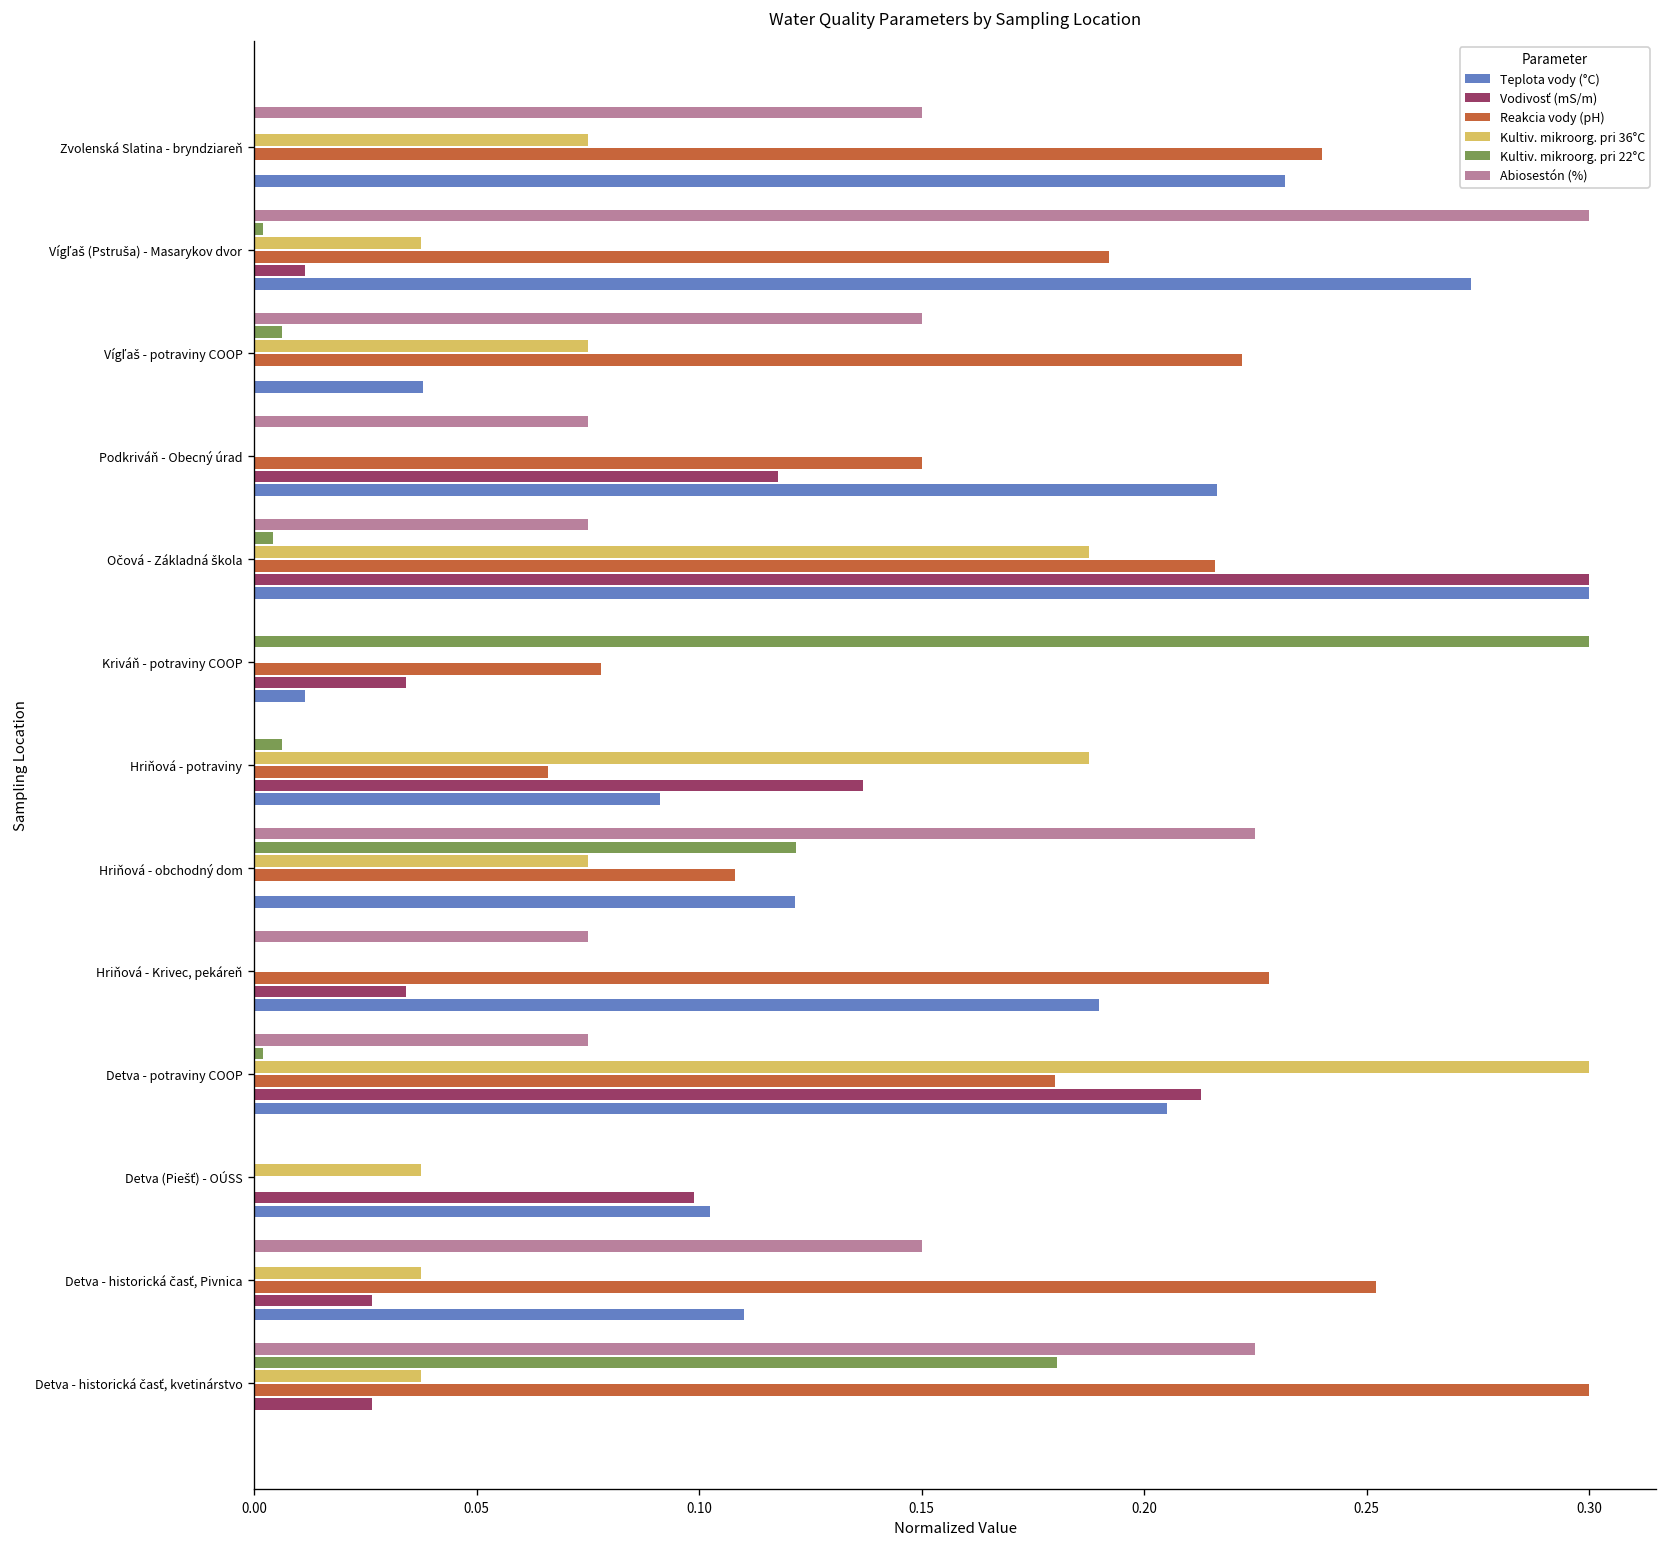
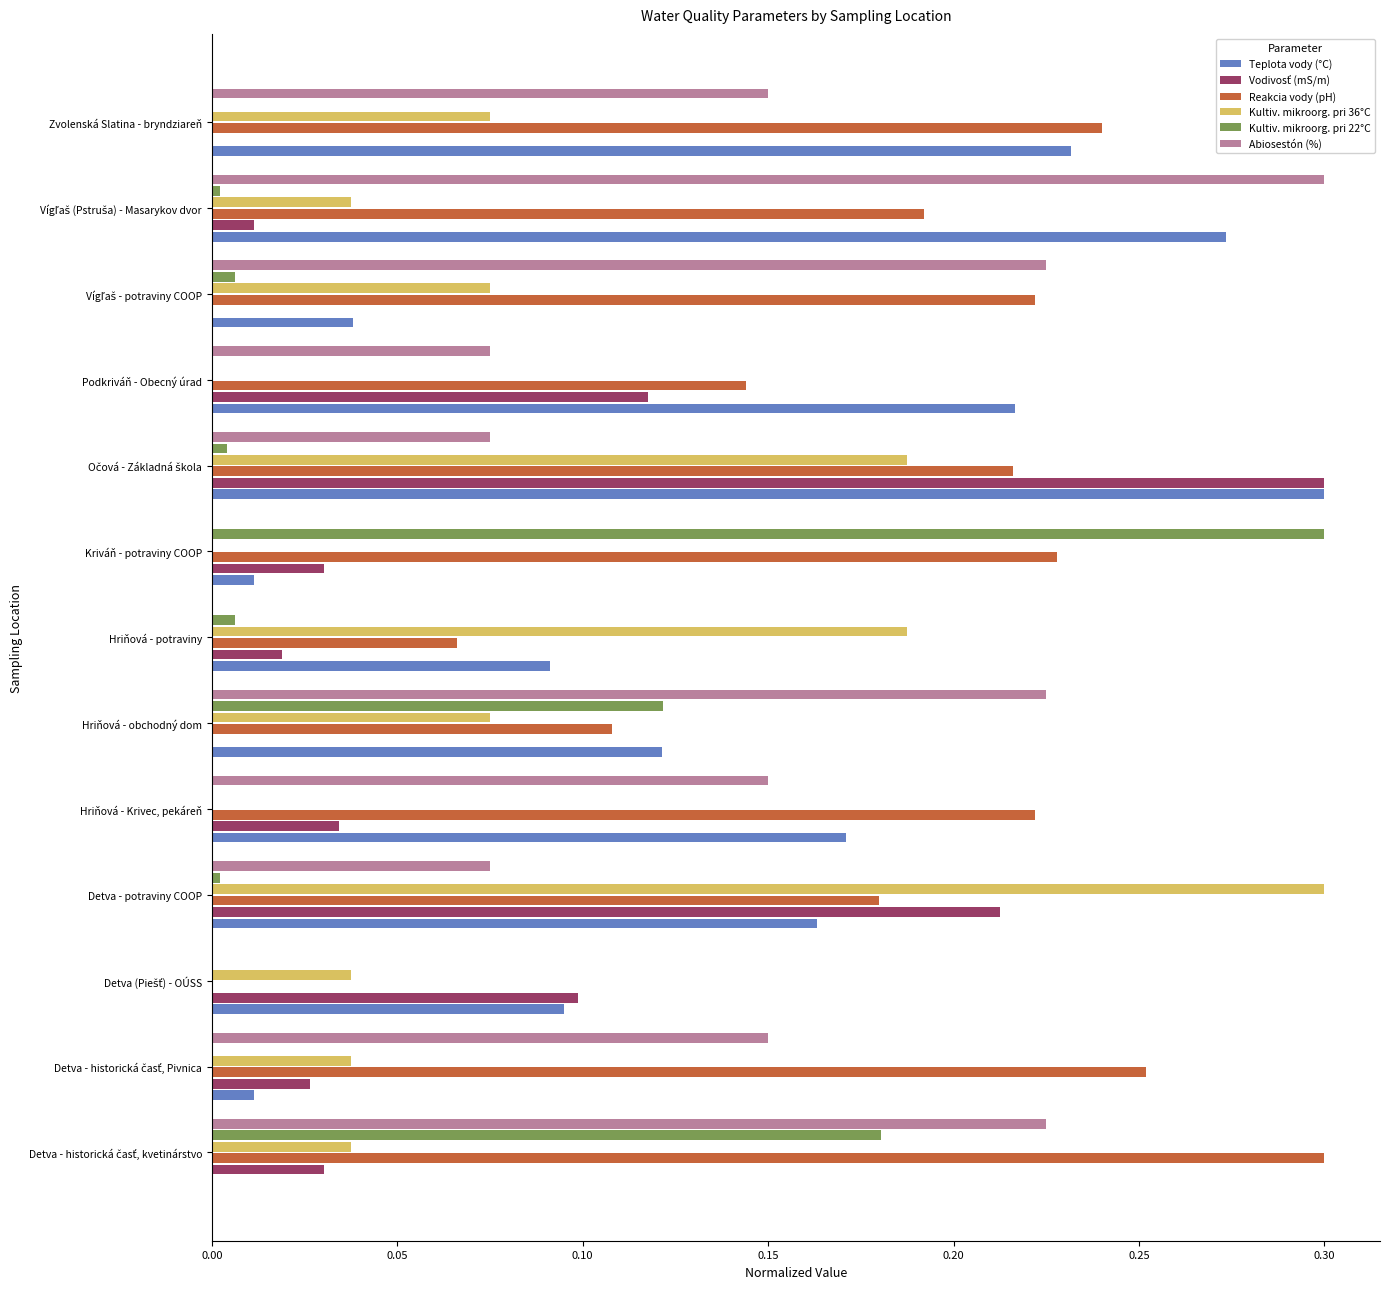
  {
    "Teplota vody (°C)": {
      "Zvolenská Slatina - bryndziareň": 0.232,
      "Vígľaš (Pstruša) - Masarykov dvor": 0.273,
      "Vígľaš - potraviny COOP": 0.038,
      "Podkriváň - Obecný úrad": 0.216,
      "Očová - Základná škola": 0.300,
      "Kriváň - potraviny COOP": 0.011,
      "Hriňová - potraviny": 0.091,
      "Hriňová - obchodný dom": 0.122,
-     "Hriňová - Krivec, pekáreň": 0.190,
-     "Detva - potraviny COOP": 0.205,
-     "Detva (Piešť) - OÚSS": 0.103,
-     "Detva - historická časť, Pivnica": 0.110,
+     "Hriňová - Krivec, pekáreň": 0.171,
+     "Detva - potraviny COOP": 0.163,
+     "Detva (Piešť) - OÚSS": 0.095,
+     "Detva - historická časť, Pivnica": 0.011,
      "Detva - historická časť, kvetinárstvo": 0.000
    },
    "Vodivosť (mS/m)": {
      "Zvolenská Slatina - bryndziareň": 0.000,
      "Vígľaš (Pstruša) - Masarykov dvor": 0.011,
      "Vígľaš - potraviny COOP": 0.000,
      "Podkriváň - Obecný úrad": 0.118,
      "Očová - Základná škola": 0.300,
-     "Kriváň - potraviny COOP": 0.034,
-     "Hriňová - potraviny": 0.137,
+     "Kriváň - potraviny COOP": 0.030,
+     "Hriňová - potraviny": 0.019,
      "Hriňová - obchodný dom": 0.000,
      "Hriňová - Krivec, pekáreň": 0.034,
      "Detva - potraviny COOP": 0.213,
      "Detva (Piešť) - OÚSS": 0.099,
      "Detva - historická časť, Pivnica": 0.027,
-     "Detva - historická časť, kvetinárstvo": 0.027
+     "Detva - historická časť, kvetinárstvo": 0.030
    },
    "Reakcia vody (pH)": {
      "Zvolenská Slatina - bryndziareň": 0.240,
      "Vígľaš (Pstruša) - Masarykov dvor": 0.192,
      "Vígľaš - potraviny COOP": 0.222,
-     "Podkriváň - Obecný úrad": 0.150,
+     "Podkriváň - Obecný úrad": 0.144,
      "Očová - Základná škola": 0.216,
-     "Kriváň - potraviny COOP": 0.078,
+     "Kriváň - potraviny COOP": 0.228,
      "Hriňová - potraviny": 0.066,
      "Hriňová - obchodný dom": 0.108,
-     "Hriňová - Krivec, pekáreň": 0.228,
+     "Hriňová - Krivec, pekáreň": 0.222,
      "Detva - potraviny COOP": 0.180,
      "Detva (Piešť) - OÚSS": 0.000,
      "Detva - historická časť, Pivnica": 0.252,
      "Detva - historická časť, kvetinárstvo": 0.300
    },
    "Kultiv. mikroorg. pri 36°C": {
      "Zvolenská Slatina - bryndziareň": 0.075,
      "Vígľaš (Pstruša) - Masarykov dvor": 0.038,
      "Vígľaš - potraviny COOP": 0.075,
      "Podkriváň - Obecný úrad": 0.000,
      "Očová - Základná škola": 0.188,
      "Kriváň - potraviny COOP": 0.000,
      "Hriňová - potraviny": 0.188,
      "Hriňová - obchodný dom": 0.075,
      "Hriňová - Krivec, pekáreň": 0.000,
      "Detva - potraviny COOP": 0.300,
      "Detva (Piešť) - OÚSS": 0.038,
      "Detva - historická časť, Pivnica": 0.038,
      "Detva - historická časť, kvetinárstvo": 0.038
    },
    "Kultiv. mikroorg. pri 22°C": {
      "Zvolenská Slatina - bryndziareň": 0.000,
      "Vígľaš (Pstruša) - Masarykov dvor": 0.002,
      "Vígľaš - potraviny COOP": 0.006,
      "Podkriváň - Obecný úrad": 0.000,
      "Očová - Základná škola": 0.004,
      "Kriváň - potraviny COOP": 0.300,
      "Hriňová - potraviny": 0.006,
      "Hriňová - obchodný dom": 0.122,
      "Hriňová - Krivec, pekáreň": 0.000,
      "Detva - potraviny COOP": 0.002,
      "Detva (Piešť) - OÚSS": 0.000,
      "Detva - historická časť, Pivnica": 0.000,
      "Detva - historická časť, kvetinárstvo": 0.180
    },
    "Abiosestón (%)": {
      "Zvolenská Slatina - bryndziareň": 0.150,
      "Vígľaš (Pstruša) - Masarykov dvor": 0.300,
-     "Vígľaš - potraviny COOP": 0.150,
+     "Vígľaš - potraviny COOP": 0.225,
      "Podkriváň - Obecný úrad": 0.075,
      "Očová - Základná škola": 0.075,
      "Kriváň - potraviny COOP": 0.000,
      "Hriňová - potraviny": 0.000,
      "Hriňová - obchodný dom": 0.225,
-     "Hriňová - Krivec, pekáreň": 0.075,
+     "Hriňová - Krivec, pekáreň": 0.150,
      "Detva - potraviny COOP": 0.075,
      "Detva (Piešť) - OÚSS": 0.000,
      "Detva - historická časť, Pivnica": 0.150,
      "Detva - historická časť, kvetinárstvo": 0.225
    }
  }
